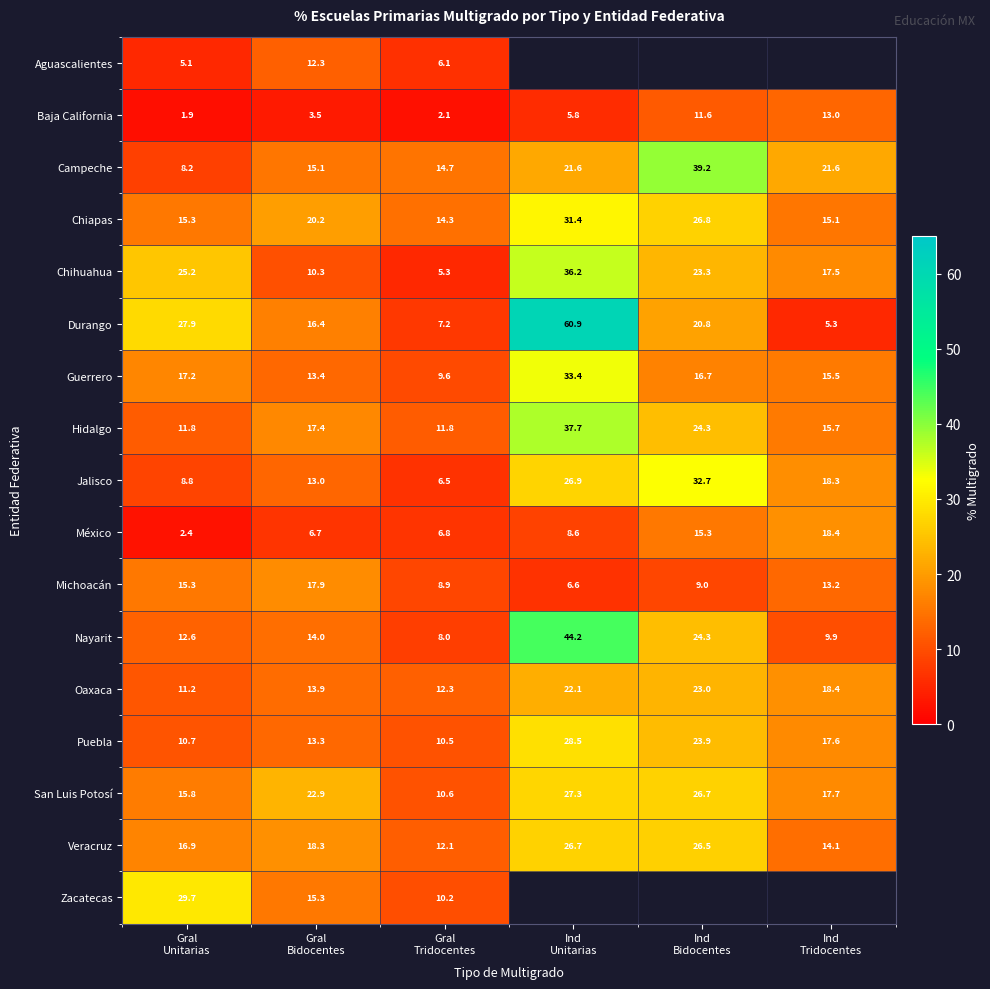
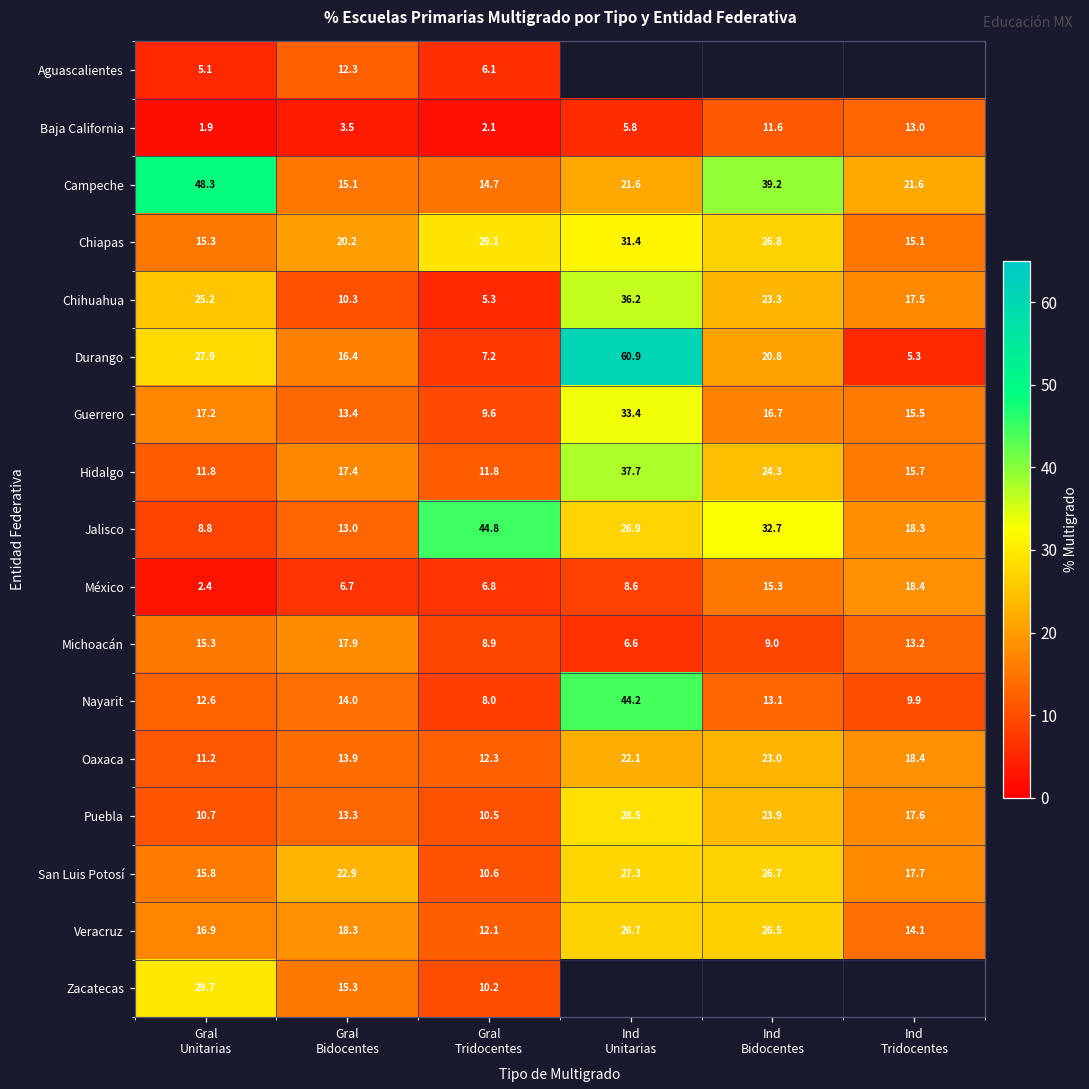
  {
    "Aguascalientes": {
      "Gral Unitarias": 5.1,
      "Gral Bidocentes": 12.3,
      "Gral Tridocentes": 6.1
    },
    "Baja California": {
      "Gral Unitarias": 1.9,
      "Gral Bidocentes": 3.5,
      "Gral Tridocentes": 2.1,
      "Ind Unitarias": 5.8,
      "Ind Bidocentes": 11.6,
      "Ind Tridocentes": 13.0
    },
    "Campeche": {
-     "Gral Unitarias": 8.2,
+     "Gral Unitarias": 48.3,
      "Gral Bidocentes": 15.1,
      "Gral Tridocentes": 14.7,
      "Ind Unitarias": 21.6,
      "Ind Bidocentes": 39.2,
      "Ind Tridocentes": 21.6
    },
    "Chiapas": {
      "Gral Unitarias": 15.3,
      "Gral Bidocentes": 20.2,
-     "Gral Tridocentes": 14.3,
+     "Gral Tridocentes": 29.1,
      "Ind Unitarias": 31.4,
      "Ind Bidocentes": 26.8,
      "Ind Tridocentes": 15.1
    },
    "Chihuahua": {
      "Gral Unitarias": 25.2,
      "Gral Bidocentes": 10.3,
      "Gral Tridocentes": 5.3,
      "Ind Unitarias": 36.2,
      "Ind Bidocentes": 23.3,
      "Ind Tridocentes": 17.5
    },
    "Durango": {
      "Gral Unitarias": 27.9,
      "Gral Bidocentes": 16.4,
      "Gral Tridocentes": 7.2,
      "Ind Unitarias": 60.9,
      "Ind Bidocentes": 20.8,
      "Ind Tridocentes": 5.3
    },
    "Guerrero": {
      "Gral Unitarias": 17.2,
      "Gral Bidocentes": 13.4,
      "Gral Tridocentes": 9.6,
      "Ind Unitarias": 33.4,
      "Ind Bidocentes": 16.7,
      "Ind Tridocentes": 15.5
    },
    "Hidalgo": {
      "Gral Unitarias": 11.8,
      "Gral Bidocentes": 17.4,
      "Gral Tridocentes": 11.8,
      "Ind Unitarias": 37.7,
      "Ind Bidocentes": 24.3,
      "Ind Tridocentes": 15.7
    },
    "Jalisco": {
      "Gral Unitarias": 8.8,
      "Gral Bidocentes": 13.0,
-     "Gral Tridocentes": 6.5,
+     "Gral Tridocentes": 44.8,
      "Ind Unitarias": 26.9,
      "Ind Bidocentes": 32.7,
      "Ind Tridocentes": 18.3
    },
    "México": {
      "Gral Unitarias": 2.4,
      "Gral Bidocentes": 6.7,
      "Gral Tridocentes": 6.8,
      "Ind Unitarias": 8.6,
      "Ind Bidocentes": 15.3,
      "Ind Tridocentes": 18.4
    },
    "Michoacán": {
      "Gral Unitarias": 15.3,
      "Gral Bidocentes": 17.9,
      "Gral Tridocentes": 8.9,
      "Ind Unitarias": 6.6,
      "Ind Bidocentes": 9.0,
      "Ind Tridocentes": 13.2
    },
    "Nayarit": {
      "Gral Unitarias": 12.6,
      "Gral Bidocentes": 14.0,
      "Gral Tridocentes": 8.0,
      "Ind Unitarias": 44.2,
-     "Ind Bidocentes": 24.3,
+     "Ind Bidocentes": 13.1,
      "Ind Tridocentes": 9.9
    },
    "Oaxaca": {
      "Gral Unitarias": 11.2,
      "Gral Bidocentes": 13.9,
      "Gral Tridocentes": 12.3,
      "Ind Unitarias": 22.1,
      "Ind Bidocentes": 23.0,
      "Ind Tridocentes": 18.4
    },
    "Puebla": {
      "Gral Unitarias": 10.7,
      "Gral Bidocentes": 13.3,
      "Gral Tridocentes": 10.5,
      "Ind Unitarias": 28.5,
      "Ind Bidocentes": 23.9,
      "Ind Tridocentes": 17.6
    },
    "San Luis Potosí": {
      "Gral Unitarias": 15.8,
      "Gral Bidocentes": 22.9,
      "Gral Tridocentes": 10.6,
      "Ind Unitarias": 27.3,
      "Ind Bidocentes": 26.7,
      "Ind Tridocentes": 17.7
    },
    "Veracruz": {
      "Gral Unitarias": 16.9,
      "Gral Bidocentes": 18.3,
      "Gral Tridocentes": 12.1,
      "Ind Unitarias": 26.7,
      "Ind Bidocentes": 26.5,
      "Ind Tridocentes": 14.1
    },
    "Zacatecas": {
      "Gral Unitarias": 29.7,
      "Gral Bidocentes": 15.3,
      "Gral Tridocentes": 10.2
    }
  }
